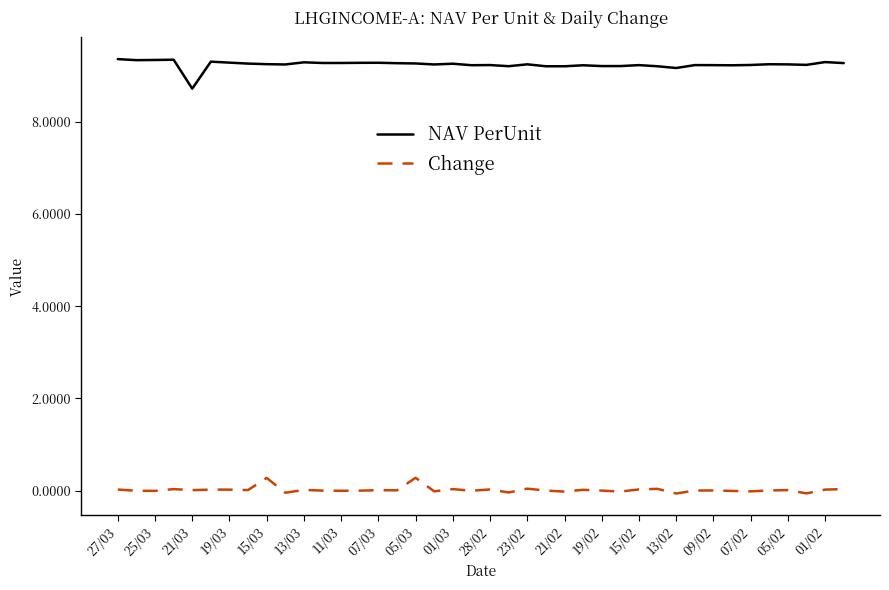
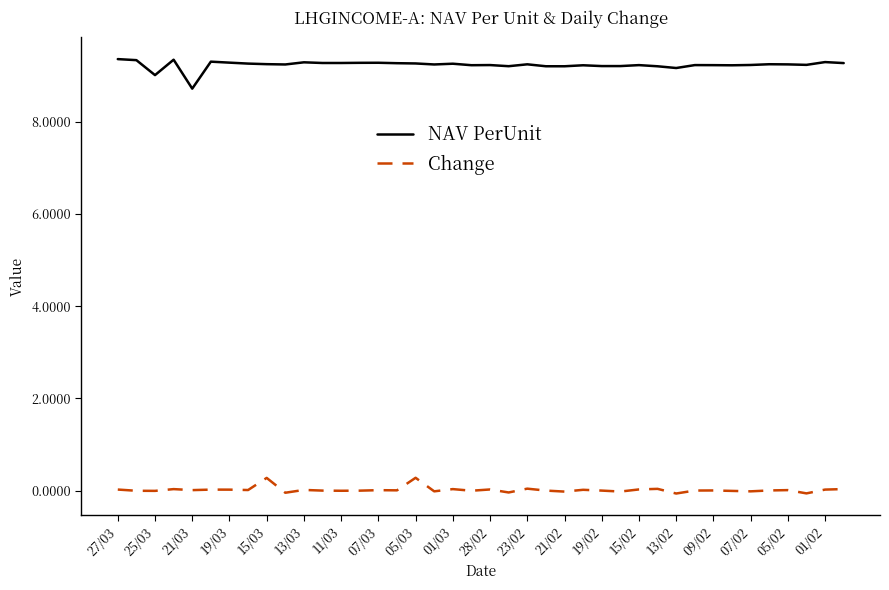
  {
    "NAV PerUnit": {
      "27/03": 9.4,
-     "25/03": 9.3,
+     "25/03": 9.0,
      "21/03": 8.7,
      "19/03": 9.3,
      "15/03": 9.2,
      "13/03": 9.3,
      "11/03": 9.3,
      "07/03": 9.3,
      "05/03": 9.3,
      "01/03": 9.3,
      "28/02": 9.2,
      "23/02": 9.2,
      "21/02": 9.2,
      "19/02": 9.2,
      "15/02": 9.2,
      "13/02": 9.2,
      "09/02": 9.2,
      "07/02": 9.2,
      "05/02": 9.2,
      "01/02": 9.3
    },
    "Change": {
      "27/03": 0.0,
      "25/03": 0.0,
      "21/03": 0.0,
      "19/03": 0.0,
      "15/03": 0.3,
      "13/03": 0.0,
      "11/03": 0.0,
      "07/03": 0.0,
      "05/03": 0.3,
      "01/03": 0.0,
      "28/02": 0.0,
      "23/02": 0.0,
      "21/02": 0.0,
      "19/02": 0.0,
      "15/02": 0.0,
      "13/02": -0.1,
      "09/02": 0.0,
      "07/02": 0.0,
      "05/02": 0.0,
      "01/02": 0.0
    }
  }
